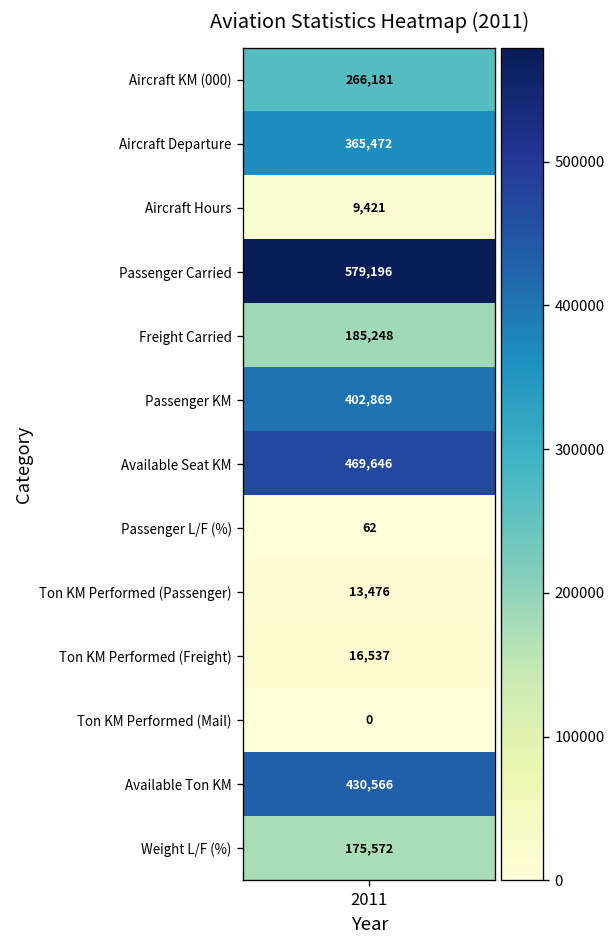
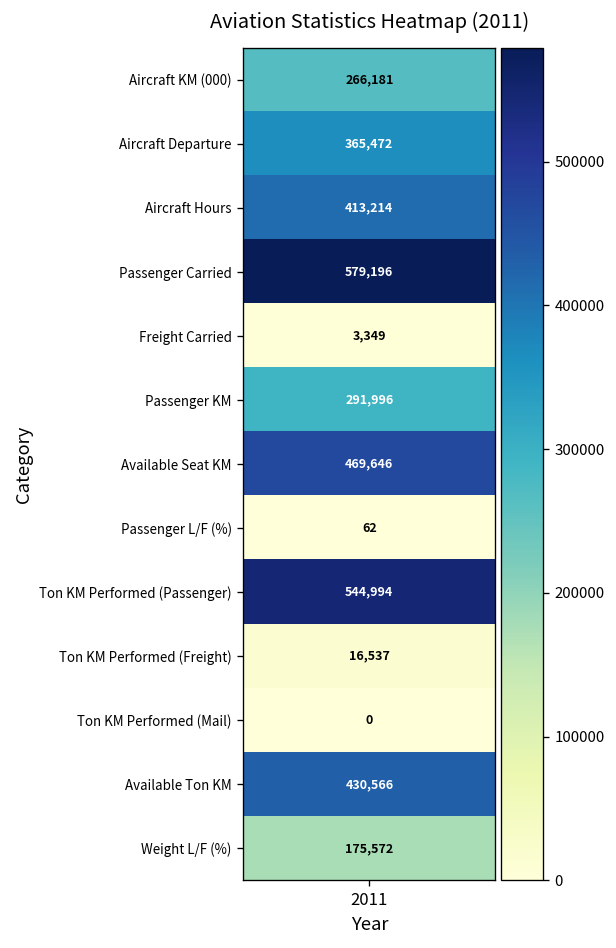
  {
    "Aircraft KM (000)": {
      "2011": "266,181"
    },
    "Aircraft Departure": {
      "2011": "365,472"
    },
    "Aircraft Hours": {
-     "2011": "9,421"
+     "2011": "413,214"
    },
    "Passenger Carried": {
      "2011": "579,196"
    },
    "Freight Carried": {
-     "2011": "185,248"
+     "2011": "3,349"
    },
    "Passenger KM": {
-     "2011": "402,869"
+     "2011": "291,996"
    },
    "Available Seat KM": {
      "2011": "469,646"
    },
    "Passenger L/F (%)": {
      "2011": "62"
    },
    "Ton KM Performed (Passenger)": {
-     "2011": "13,476"
+     "2011": "544,994"
    },
    "Ton KM Performed (Freight)": {
      "2011": "16,537"
    },
    "Ton KM Performed (Mail)": {
      "2011": "0"
    },
    "Available Ton KM": {
      "2011": "430,566"
    },
    "Weight L/F (%)": {
      "2011": "175,572"
    }
  }
